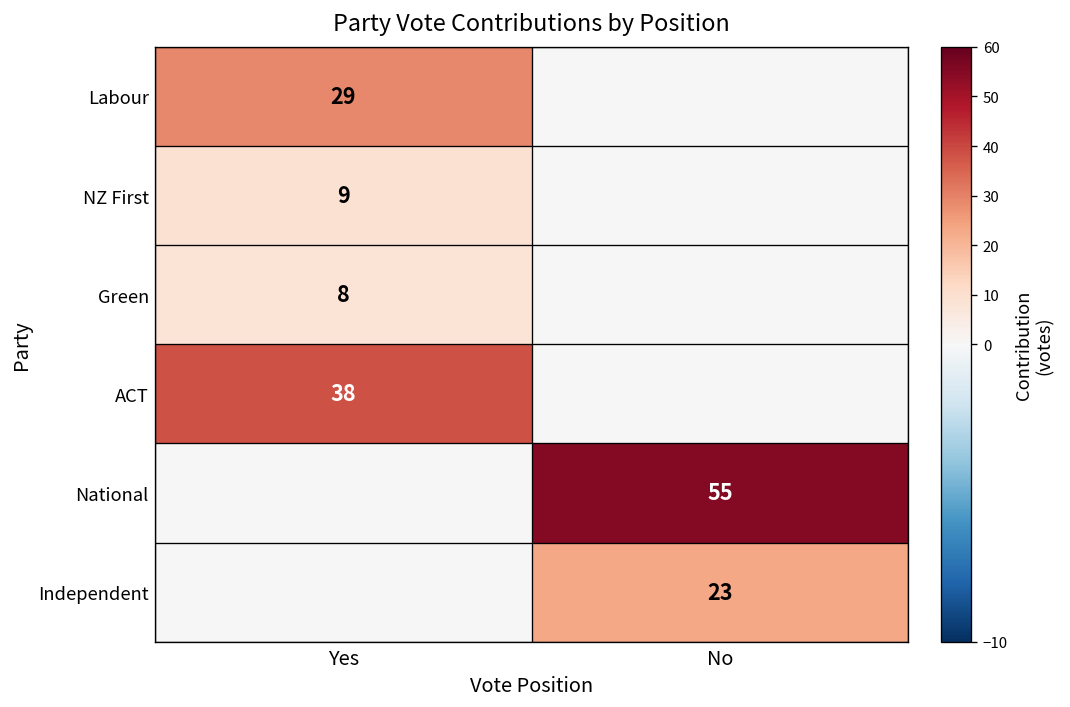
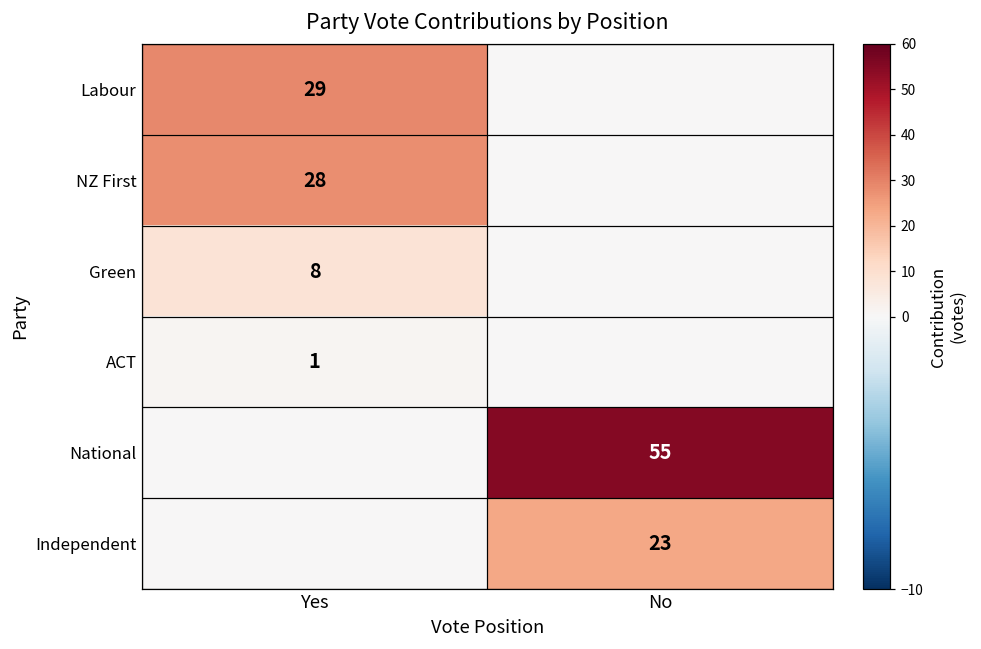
  {
    "Labour": {
      "Yes": 29
    },
    "NZ First": {
-     "Yes": 9
+     "Yes": 28
    },
    "Green": {
      "Yes": 8
    },
    "ACT": {
-     "Yes": 38
+     "Yes": 1
    },
    "National": {
      "No": 55
    },
    "Independent": {
      "No": 23
    }
  }
